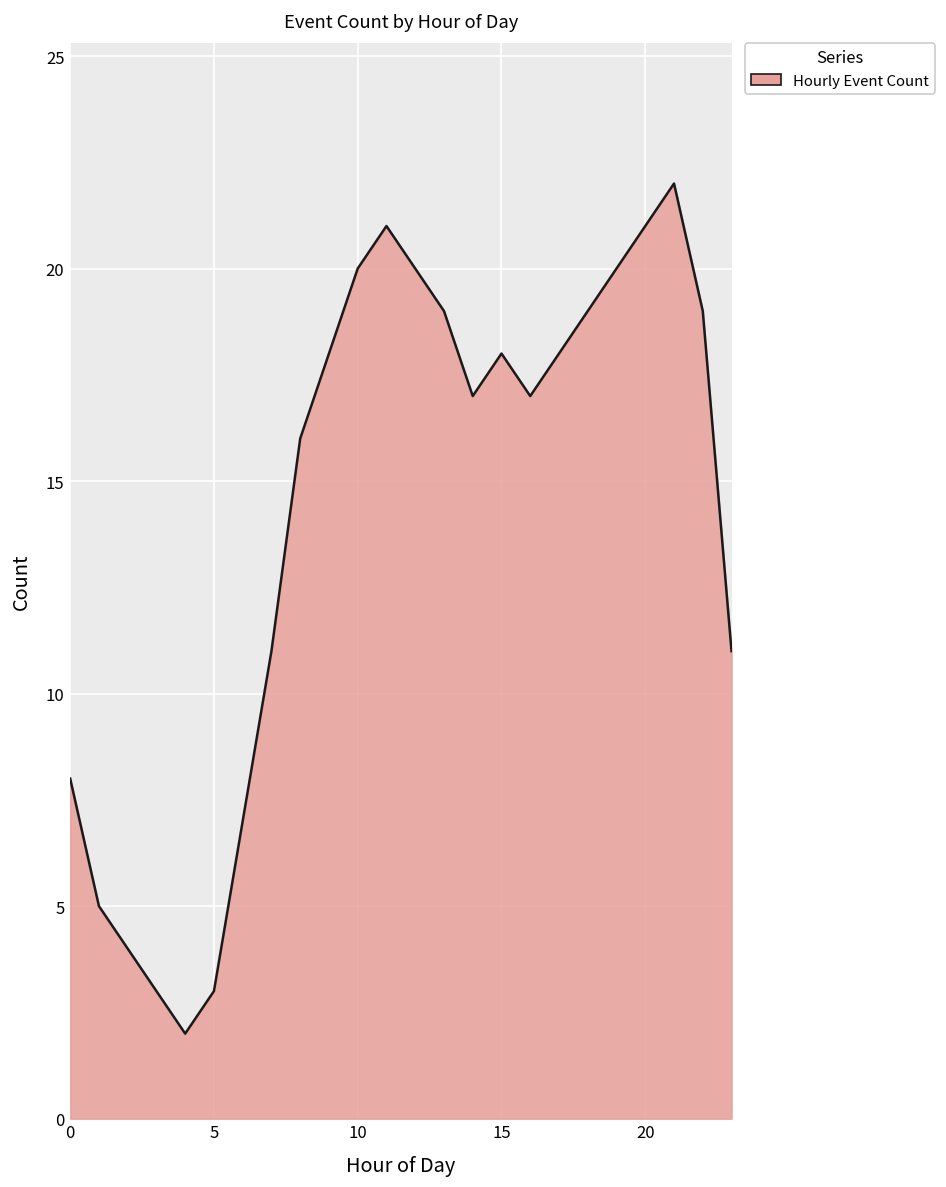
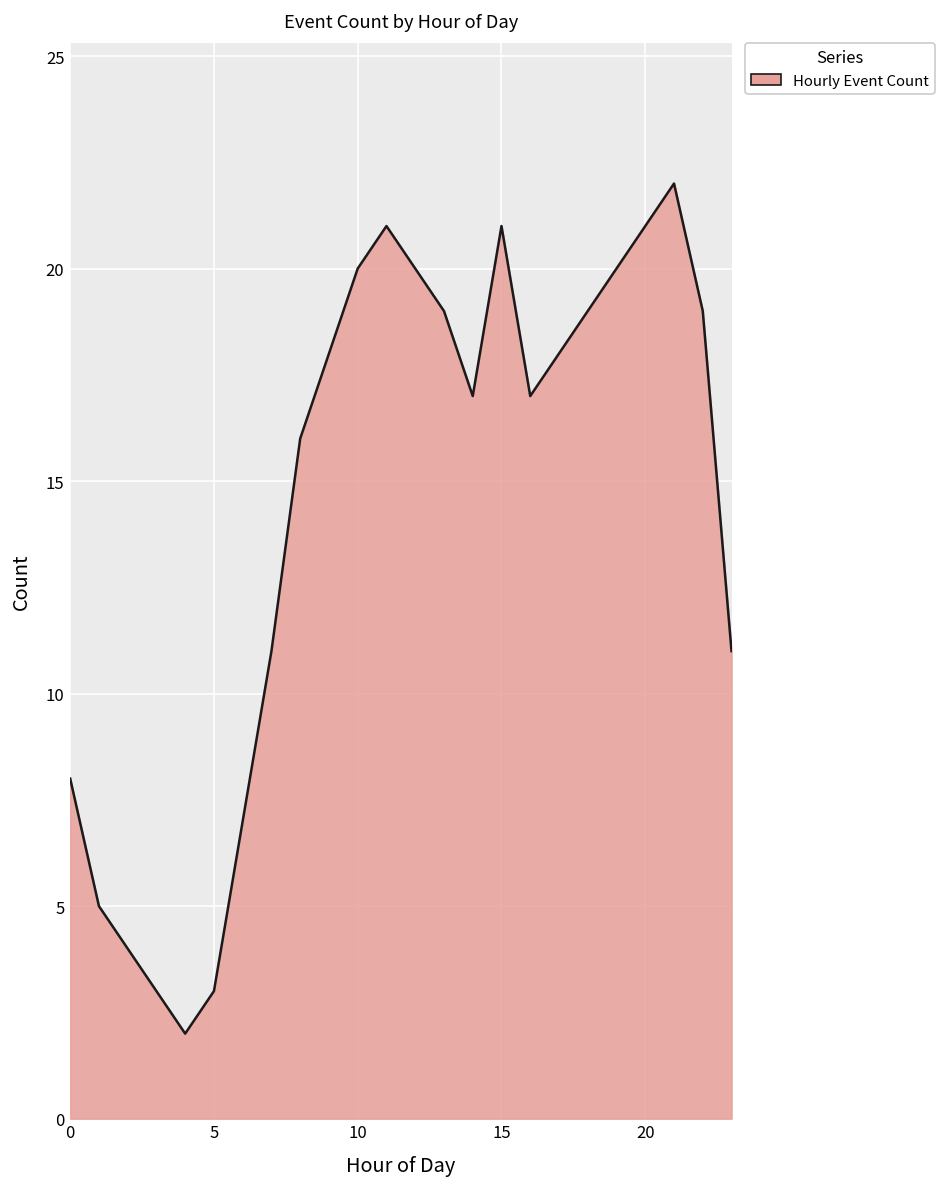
  {
    "0": 8,
    "5": 3,
    "10": 20,
-   "15": 18,
+   "15": 21,
    "20": 21
  }
